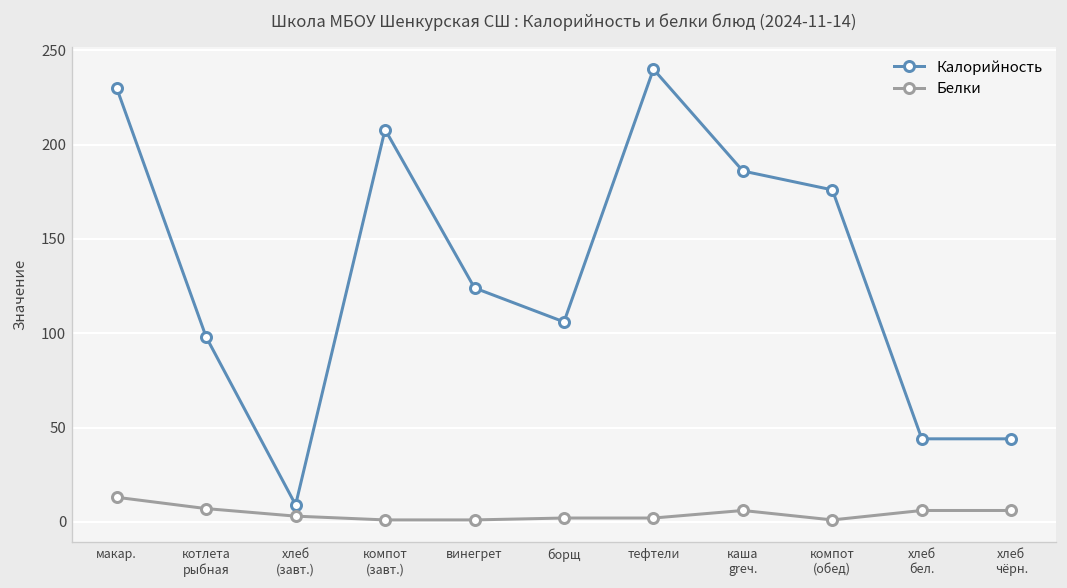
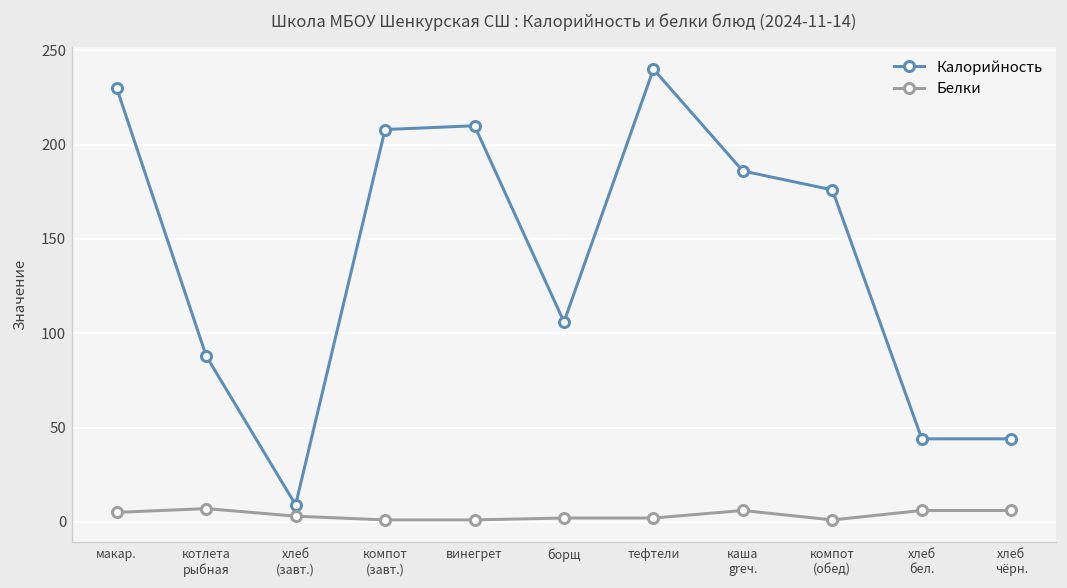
  {
    "Калорийность": {
      "макар.": 230,
-     "котлета рыбная": 98,
+     "котлета рыбная": 88,
      "хлеб (завт.)": 9,
      "компот (завт.)": 208,
-     "винегрет": 124,
+     "винегрет": 210,
      "борщ": 106,
      "тефтели": 240,
      "каша greч.": 186,
      "компот (обед)": 176,
      "хлеб бел.": 44,
      "хлеб чёрн.": 44
    },
    "Белки": {
-     "макар.": 13,
+     "макар.": 5,
      "котлета рыбная": 7,
      "хлеб (завт.)": 3,
      "компот (завт.)": 1,
      "винегрет": 1,
      "борщ": 2,
      "тефтели": 2,
      "каша greч.": 6,
      "компот (обед)": 1,
      "хлеб бел.": 6,
      "хлеб чёрн.": 6
    }
  }
